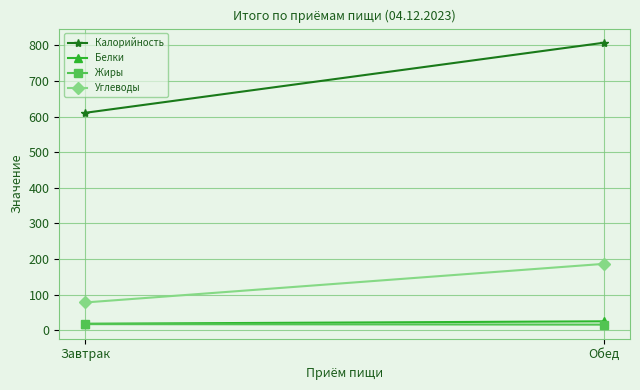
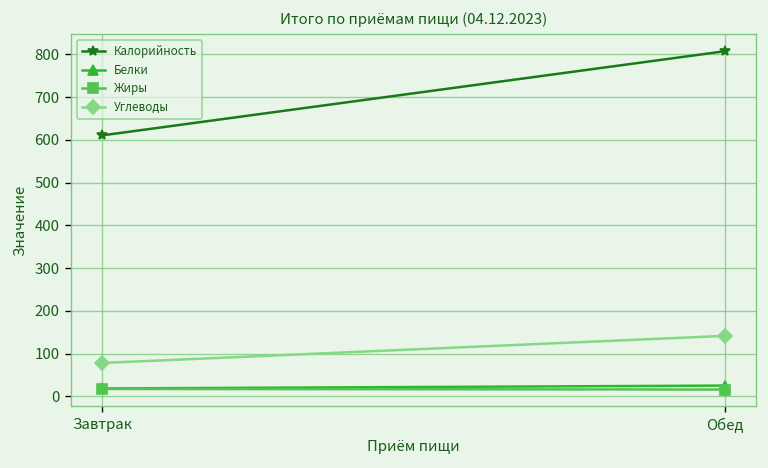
  {
    "Калорийность": {
      "Завтрак": 610,
      "Обед": 810
    },
    "Углеводы": {
      "Завтрак": 80,
-     "Обед": 190
+     "Обед": 140
    }
  }
